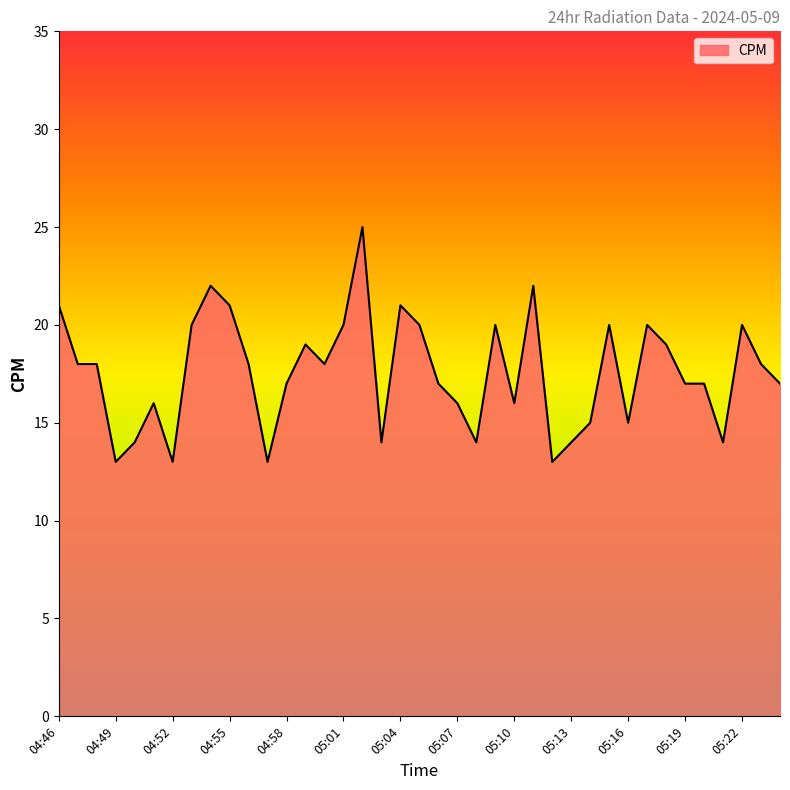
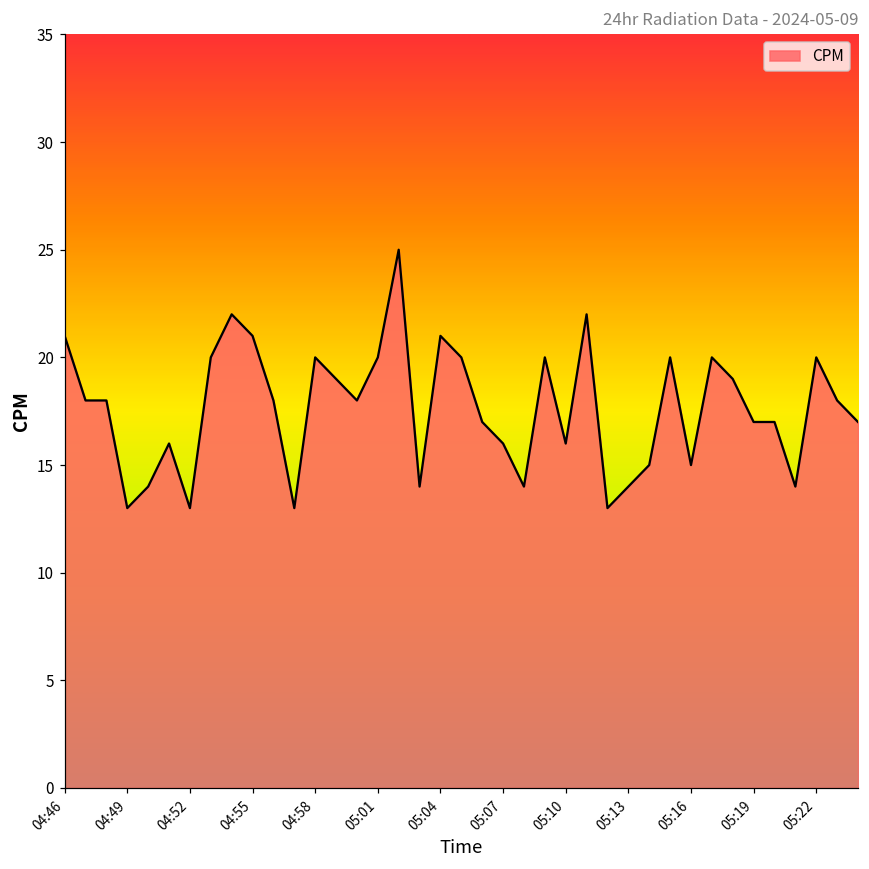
  {
    "04:46": 21,
    "04:49": 13,
    "04:52": 13,
    "04:55": 21,
-   "04:58": 17,
+   "04:58": 20,
    "05:01": 20,
    "05:04": 21,
    "05:07": 16,
    "05:10": 16,
    "05:13": 14,
    "05:16": 15,
    "05:19": 17,
    "05:22": 20
  }
